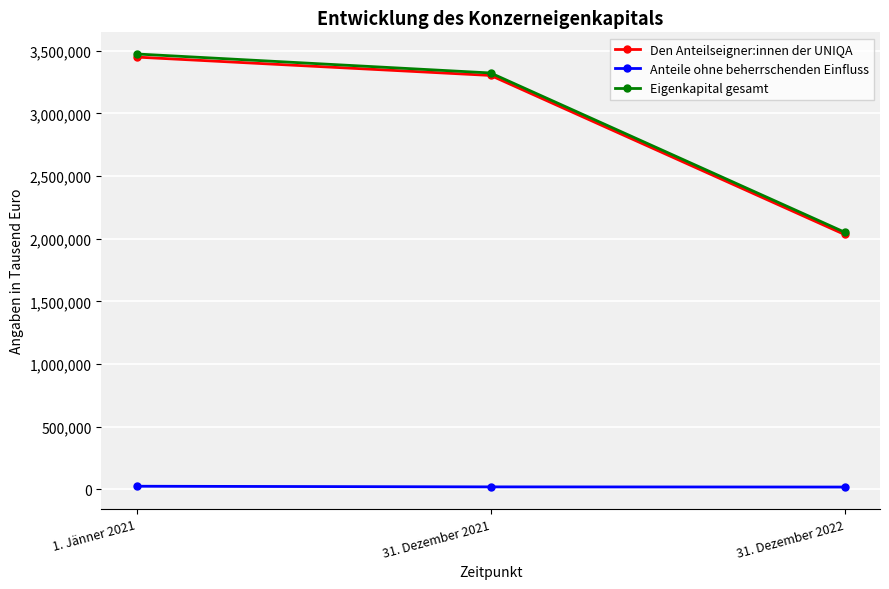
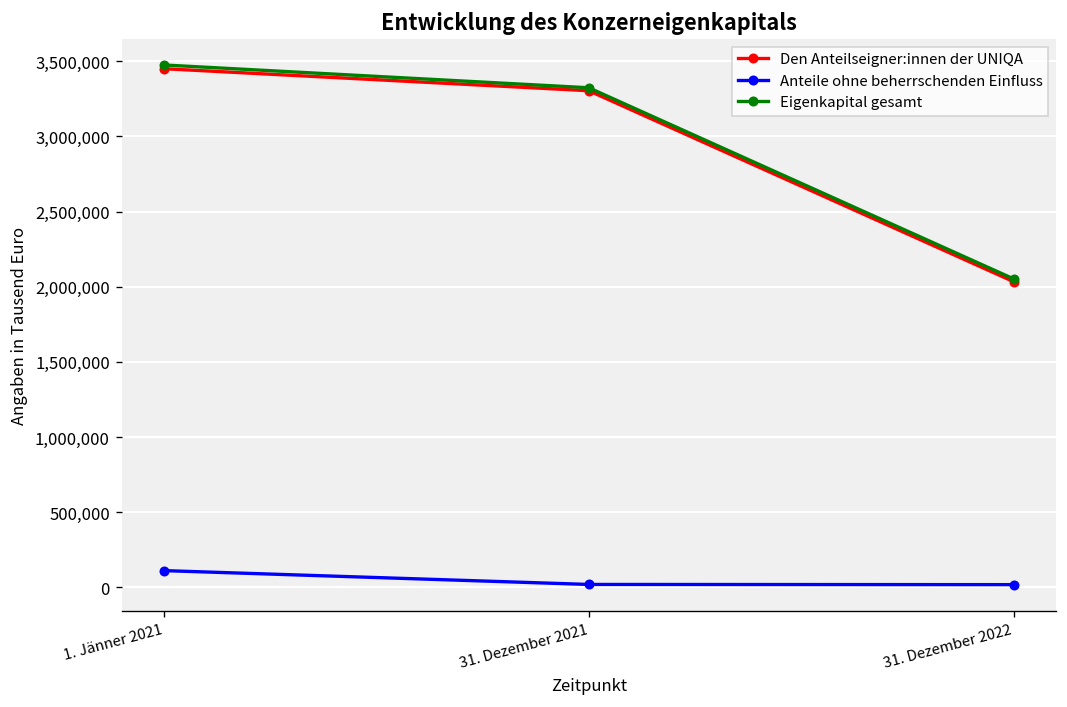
  {
    "Den Anteilseigner:innen der UNIQA": {
      "1. Jänner 2021": "3,450,000"
    },
    "Anteile ohne beherrschenden Einfluss": {
-     "1. Jänner 2021": "20,000",
+     "1. Jänner 2021": "110,000",
      "31. Dezember 2021": "20,000",
      "31. Dezember 2022": "20,000"
    },
    "Eigenkapital gesamt": {
      "1. Jänner 2021": "3,470,000"
    }
  }
